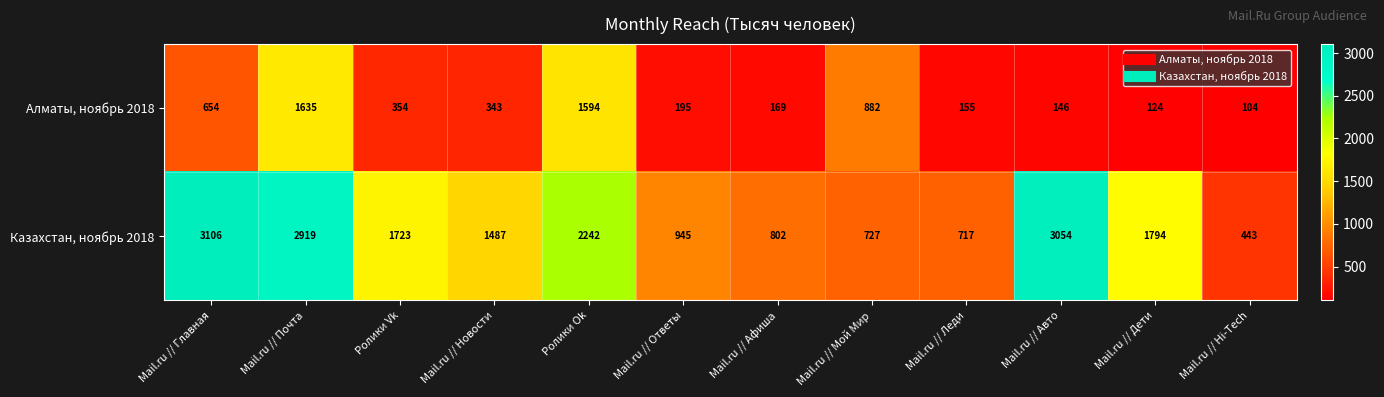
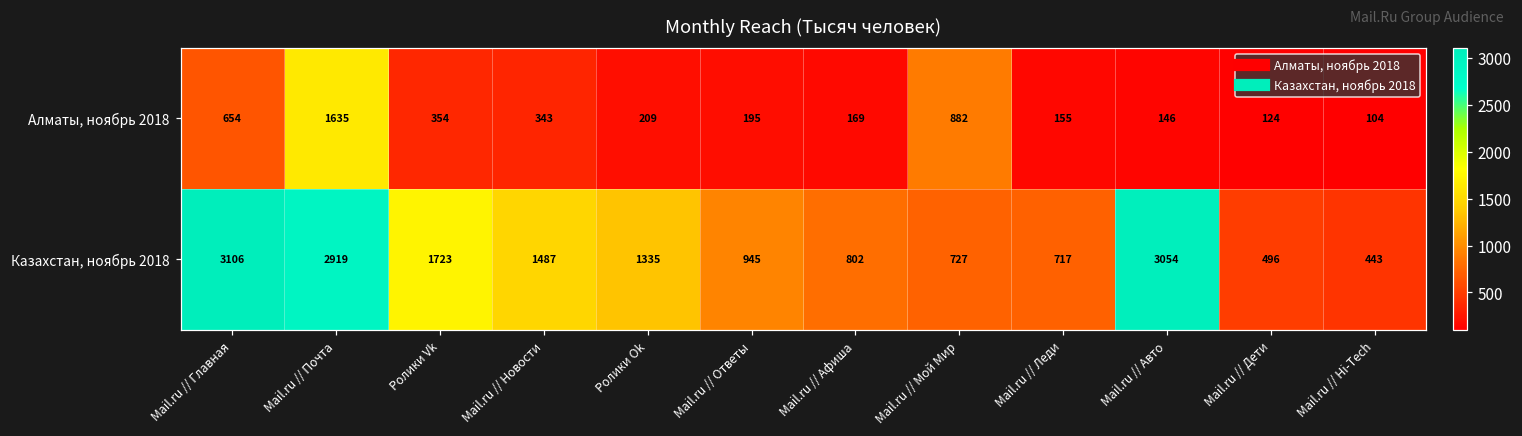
  {
    "Алматы, ноябрь 2018": {
      "Mail.ru // Главная": 654,
      "Mail.ru // Почта": 1635,
      "Ролики Vk": 354,
      "Mail.ru // Новости": 343,
-     "Ролики Ok": 1594,
+     "Ролики Ok": 209,
      "Mail.ru // Ответы": 195,
      "Mail.ru // Афиша": 169,
      "Mail.ru // Мой Мир": 882,
      "Mail.ru // Леди": 155,
      "Mail.ru // Авто": 146,
      "Mail.ru // Дети": 124,
      "Mail.ru // Hi-Tech": 104
    },
    "Казахстан, ноябрь 2018": {
      "Mail.ru // Главная": 3106,
      "Mail.ru // Почта": 2919,
      "Ролики Vk": 1723,
      "Mail.ru // Новости": 1487,
-     "Ролики Ok": 2242,
+     "Ролики Ok": 1335,
      "Mail.ru // Ответы": 945,
      "Mail.ru // Афиша": 802,
      "Mail.ru // Мой Мир": 727,
      "Mail.ru // Леди": 717,
      "Mail.ru // Авто": 3054,
-     "Mail.ru // Дети": 1794,
+     "Mail.ru // Дети": 496,
      "Mail.ru // Hi-Tech": 443
    }
  }
